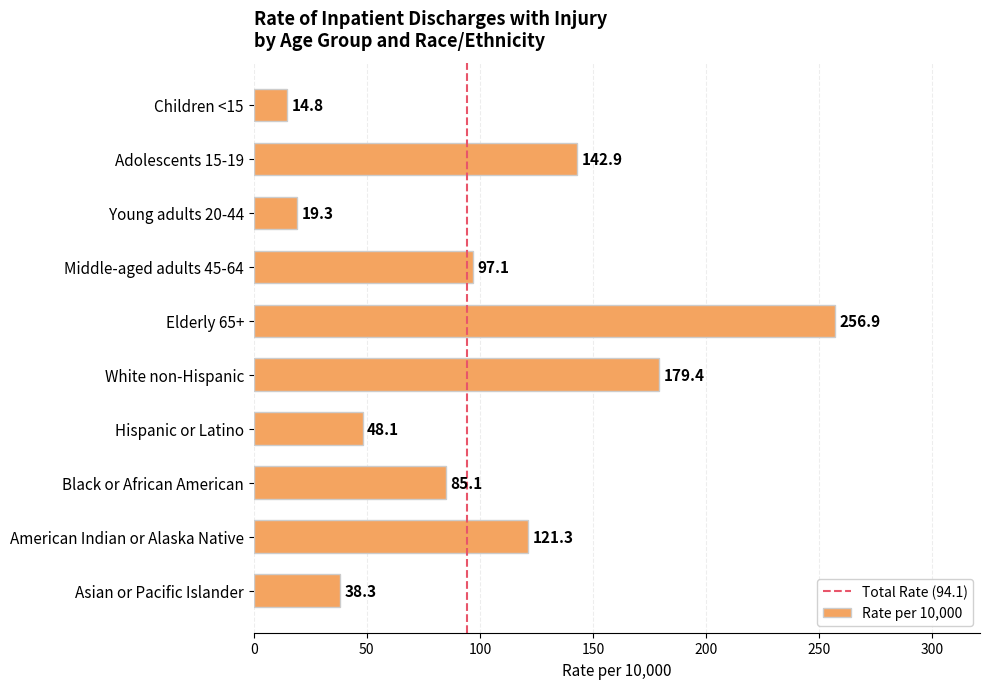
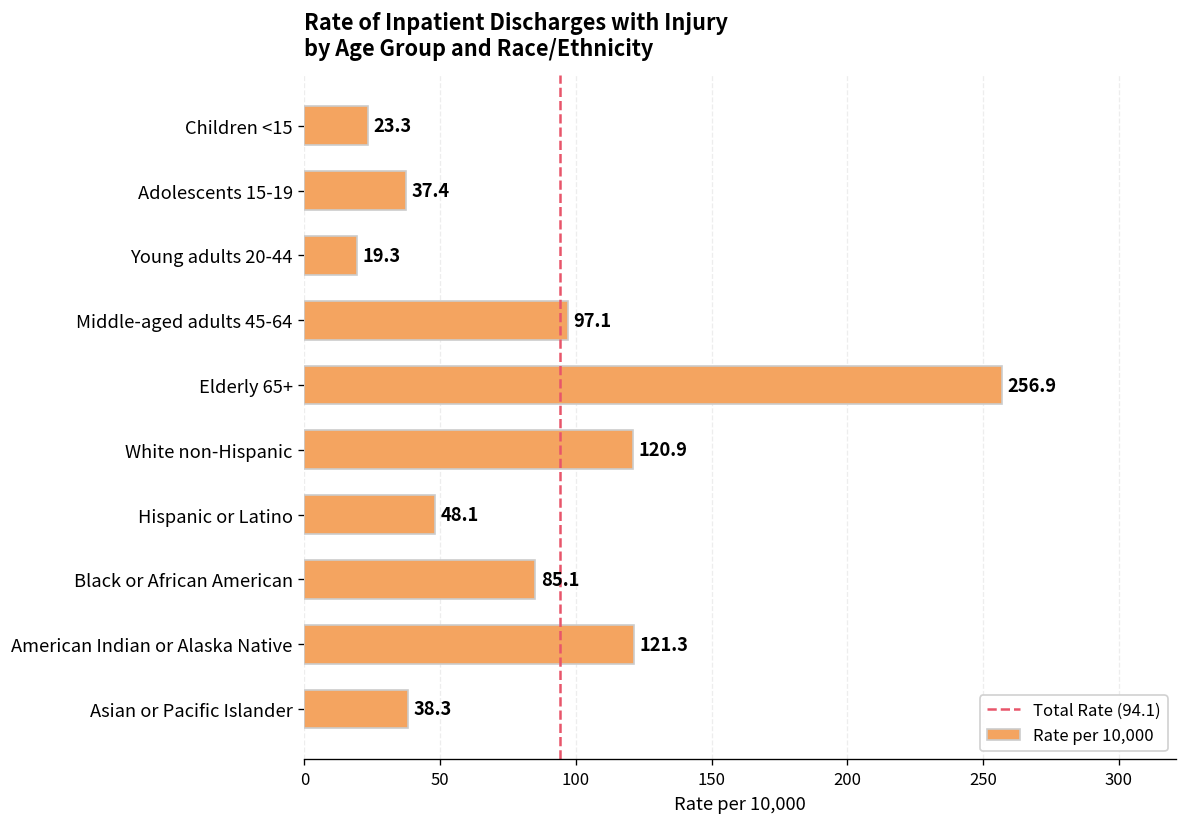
  {
-   "Children <15": 14.8,
-   "Adolescents 15-19": 142.9,
+   "Children <15": 23.3,
+   "Adolescents 15-19": 37.4,
    "Young adults 20-44": 19.3,
    "Middle-aged adults 45-64": 97.1,
    "Elderly 65+": 256.9,
-   "White non-Hispanic": 179.4,
+   "White non-Hispanic": 120.9,
    "Hispanic or Latino": 48.1,
    "Black or African American": 85.1,
    "American Indian or Alaska Native": 121.3,
    "Asian or Pacific Islander": 38.3
  }
